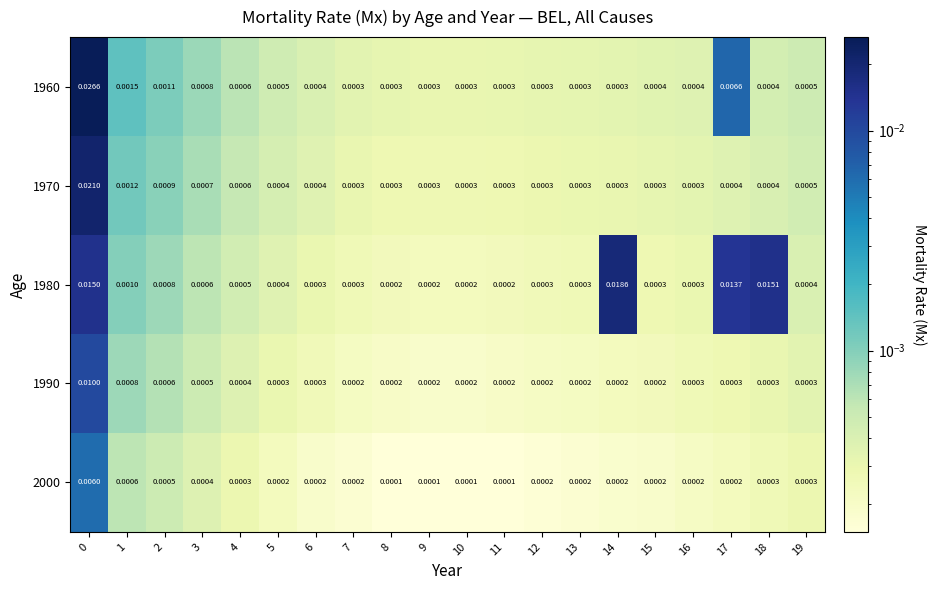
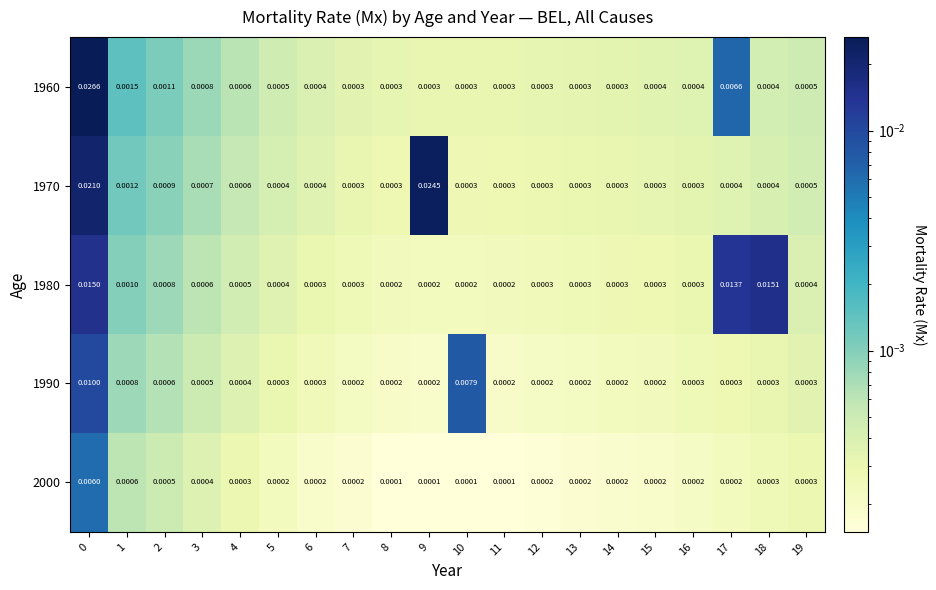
  {
    "1960": {
      "0": 0.0266,
      "1": 0.0015,
      "2": 0.0011,
      "3": 0.0008,
      "4": 0.0006,
      "5": 0.0005,
      "6": 0.0004,
      "7": 0.0003,
      "8": 0.0003,
      "9": 0.0003,
      "10": 0.0003,
      "11": 0.0003,
      "12": 0.0003,
      "13": 0.0003,
      "14": 0.0003,
      "15": 0.0004,
      "16": 0.0004,
      "17": 0.0066,
      "18": 0.0004,
      "19": 0.0005
    },
    "1970": {
      "0": 0.0210,
      "1": 0.0012,
      "2": 0.0009,
      "3": 0.0007,
      "4": 0.0006,
      "5": 0.0004,
      "6": 0.0004,
      "7": 0.0003,
      "8": 0.0003,
-     "9": 0.0003,
+     "9": 0.0245,
      "10": 0.0003,
      "11": 0.0003,
      "12": 0.0003,
      "13": 0.0003,
      "14": 0.0003,
      "15": 0.0003,
      "16": 0.0003,
      "17": 0.0004,
      "18": 0.0004,
      "19": 0.0005
    },
    "1980": {
      "0": 0.0150,
      "1": 0.0010,
      "2": 0.0008,
      "3": 0.0006,
      "4": 0.0005,
      "5": 0.0004,
      "6": 0.0003,
      "7": 0.0003,
      "8": 0.0002,
      "9": 0.0002,
      "10": 0.0002,
      "11": 0.0002,
      "12": 0.0003,
      "13": 0.0003,
-     "14": 0.0186,
+     "14": 0.0003,
      "15": 0.0003,
      "16": 0.0003,
      "17": 0.0137,
      "18": 0.0151,
      "19": 0.0004
    },
    "1990": {
      "0": 0.0100,
      "1": 0.0008,
      "2": 0.0006,
      "3": 0.0005,
      "4": 0.0004,
      "5": 0.0003,
      "6": 0.0003,
      "7": 0.0002,
      "8": 0.0002,
      "9": 0.0002,
-     "10": 0.0002,
+     "10": 0.0079,
      "11": 0.0002,
      "12": 0.0002,
      "13": 0.0002,
      "14": 0.0002,
      "15": 0.0002,
      "16": 0.0003,
      "17": 0.0003,
      "18": 0.0003,
      "19": 0.0003
    },
    "2000": {
      "0": 0.0060,
      "1": 0.0006,
      "2": 0.0005,
      "3": 0.0004,
      "4": 0.0003,
      "5": 0.0002,
      "6": 0.0002,
      "7": 0.0002,
      "8": 0.0001,
      "9": 0.0001,
      "10": 0.0001,
      "11": 0.0001,
      "12": 0.0002,
      "13": 0.0002,
      "14": 0.0002,
      "15": 0.0002,
      "16": 0.0002,
      "17": 0.0002,
      "18": 0.0003,
      "19": 0.0003
    }
  }
